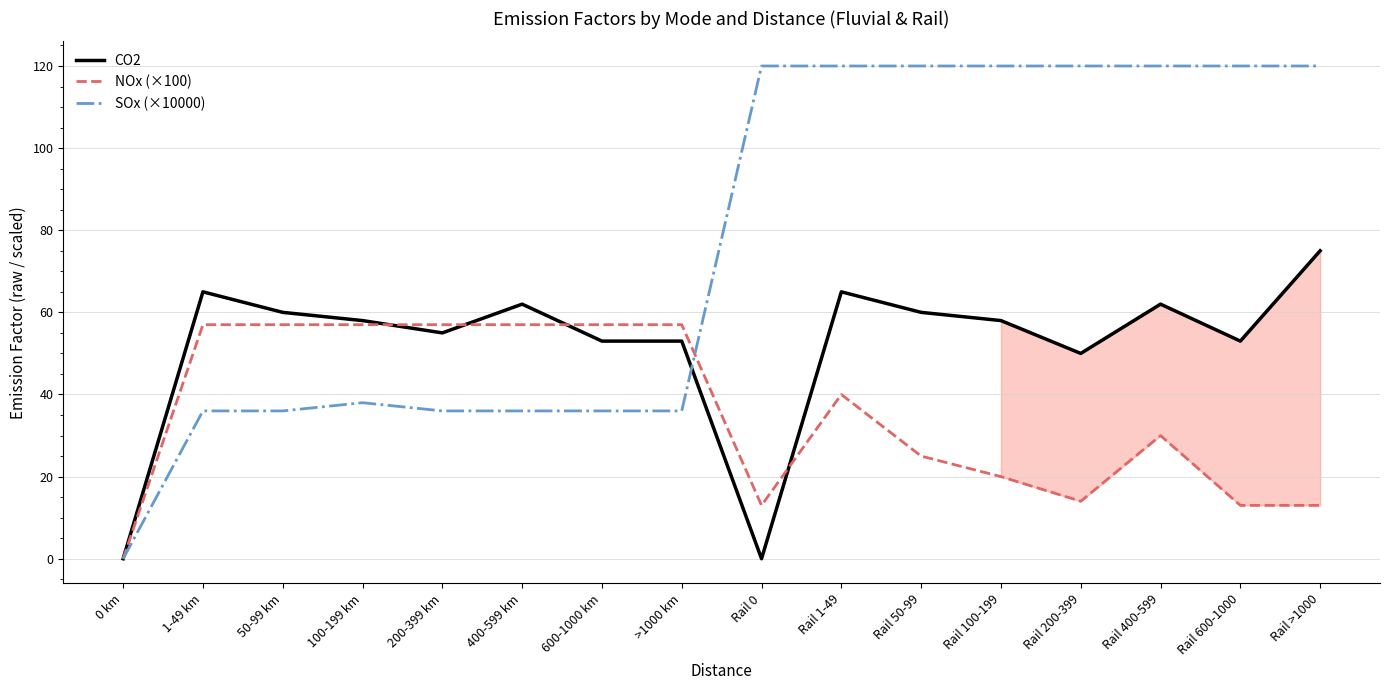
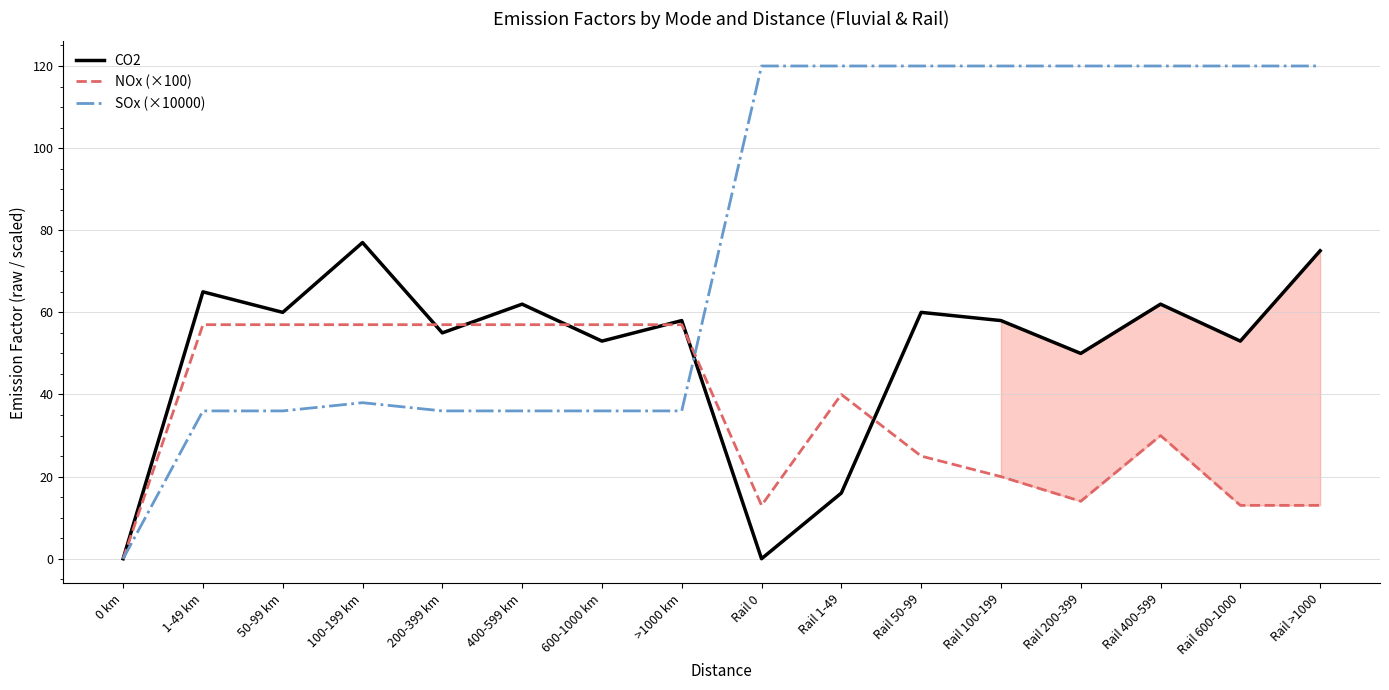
  {
    "CO2": {
      "1-49 km": 65,
      "50-99 km": 60,
-     "100-199 km": 58,
+     "100-199 km": 77,
      "200-399 km": 55,
      "400-599 km": 62,
      "600-1000 km": 53,
-     ">1000 km": 53,
+     ">1000 km": 58,
      "Rail 0": 0,
-     "Rail 1-49": 65,
+     "Rail 1-49": 16,
      "Rail 50-99": 60
    },
    "SOx (×10000)": {
      "1-49 km": 36,
      "50-99 km": 36,
      "100-199 km": 38,
      "200-399 km": 36,
      "400-599 km": 36,
      "600-1000 km": 36,
      ">1000 km": 36,
      "Rail 0": 120,
      "Rail 1-49": 120,
      "Rail 50-99": 120,
      "Rail 100-199": 120,
      "Rail 200-399": 120,
      "Rail 400-599": 120,
      "Rail 600-1000": 120,
      "Rail >1000": 120
    }
  }
